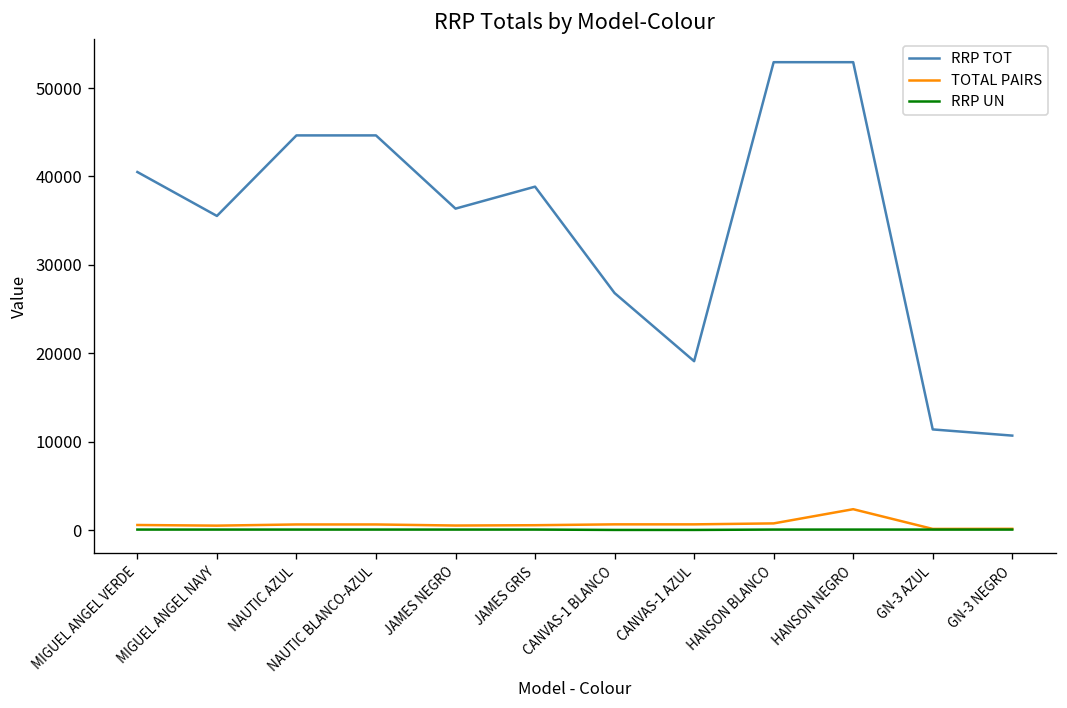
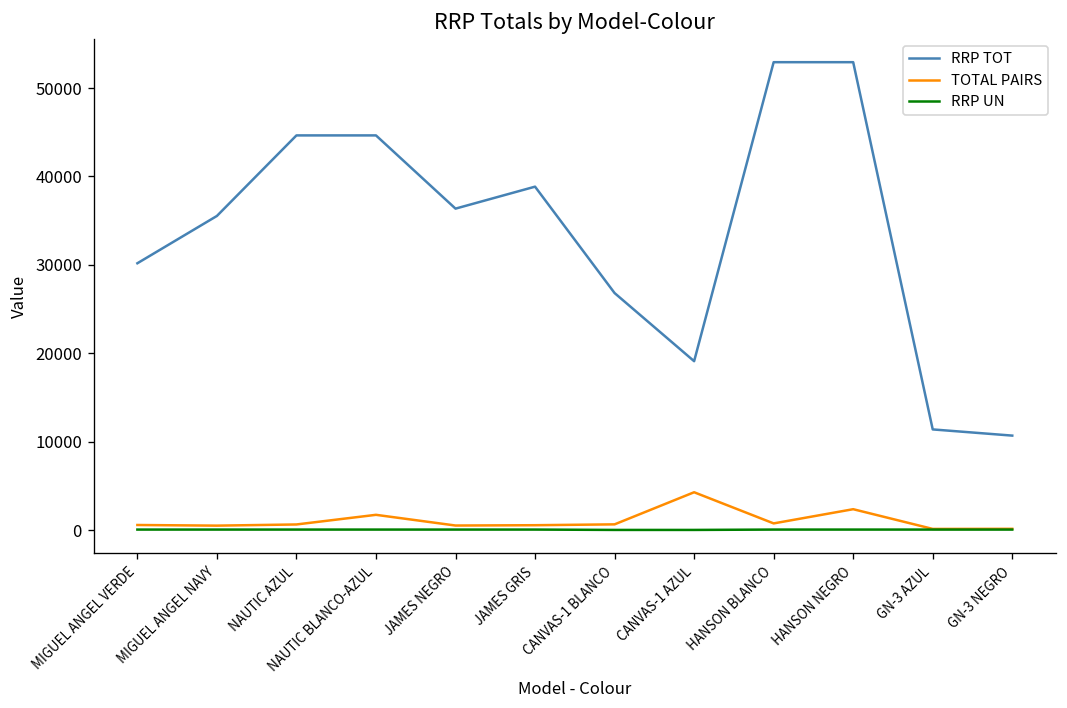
  {
    "RRP TOT": {
-     "MIGUEL ANGEL VERDE": 41000,
+     "MIGUEL ANGEL VERDE": 30000,
      "MIGUEL ANGEL NAVY": 36000,
      "NAUTIC AZUL": 45000,
      "NAUTIC BLANCO-AZUL": 45000,
      "JAMES NEGRO": 36000,
      "JAMES GRIS": 39000,
      "CANVAS-1 BLANCO": 27000,
      "CANVAS-1 AZUL": 19000,
      "HANSON BLANCO": 53000,
      "HANSON NEGRO": 53000,
      "GN-3 AZUL": 11000,
      "GN-3 NEGRO": 11000
    },
    "TOTAL PAIRS": {
      "MIGUEL ANGEL VERDE": 1000,
      "MIGUEL ANGEL NAVY": 1000,
      "NAUTIC AZUL": 1000,
-     "NAUTIC BLANCO-AZUL": 1000,
+     "NAUTIC BLANCO-AZUL": 2000,
      "JAMES NEGRO": 1000,
      "JAMES GRIS": 1000,
      "CANVAS-1 BLANCO": 1000,
-     "CANVAS-1 AZUL": 1000,
+     "CANVAS-1 AZUL": 4000,
      "HANSON BLANCO": 1000,
      "HANSON NEGRO": 2000
    },
    "RRP UN": {
      "MIGUEL ANGEL VERDE": 0,
      "MIGUEL ANGEL NAVY": 0,
      "NAUTIC AZUL": 0,
      "NAUTIC BLANCO-AZUL": 0,
      "JAMES NEGRO": 0,
      "JAMES GRIS": 0,
      "CANVAS-1 BLANCO": 0,
      "CANVAS-1 AZUL": 0,
      "HANSON BLANCO": 0,
      "HANSON NEGRO": 0
    }
  }
